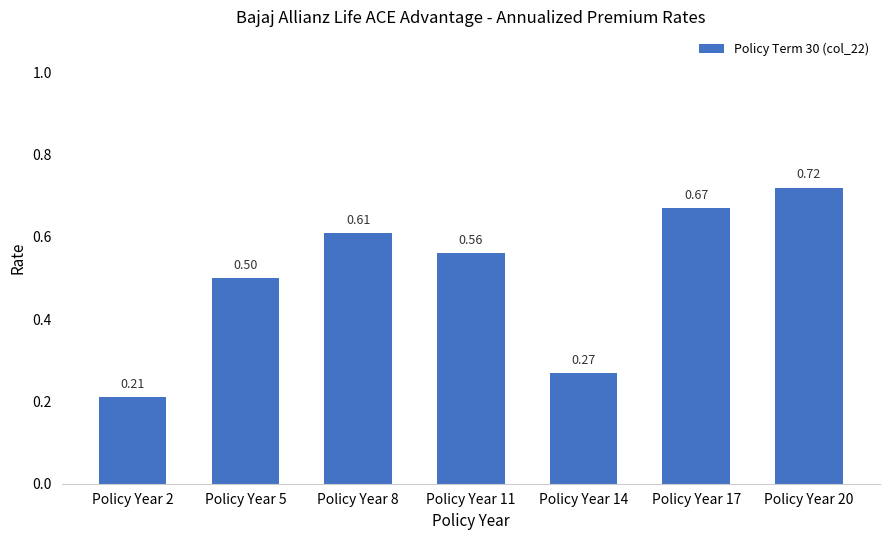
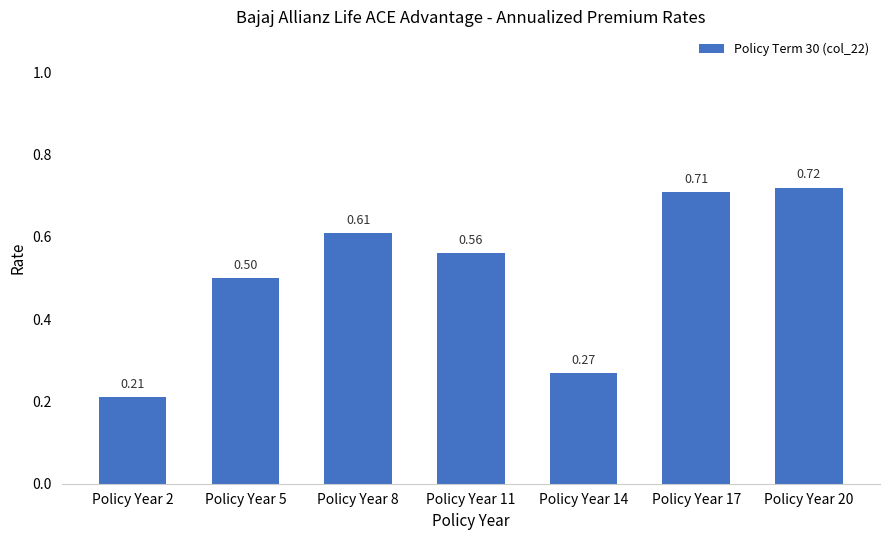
  {
    "Policy Year 2": 0.21,
    "Policy Year 5": 0.50,
    "Policy Year 8": 0.61,
    "Policy Year 11": 0.56,
    "Policy Year 14": 0.27,
-   "Policy Year 17": 0.67,
+   "Policy Year 17": 0.71,
    "Policy Year 20": 0.72
  }
